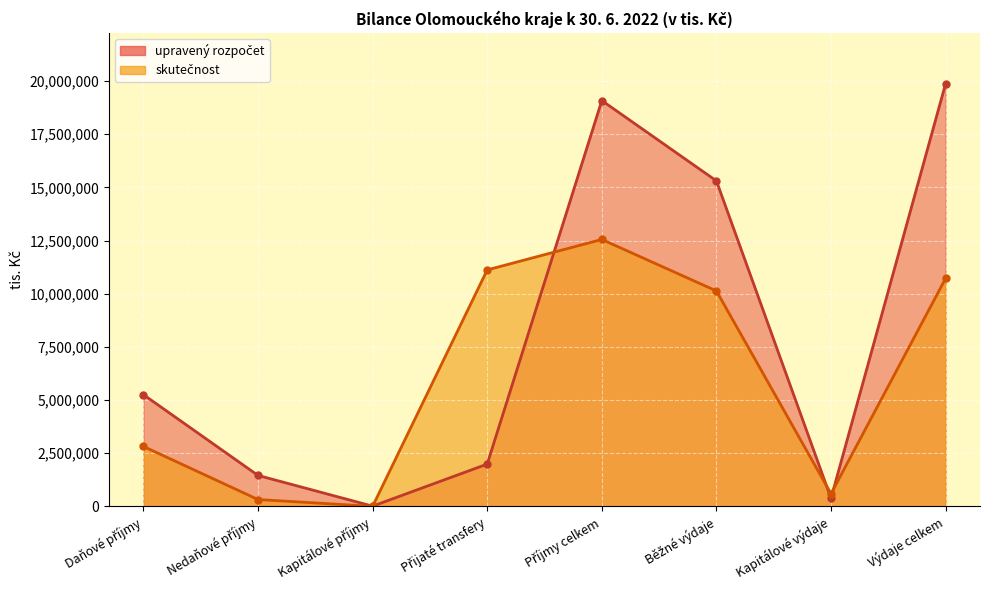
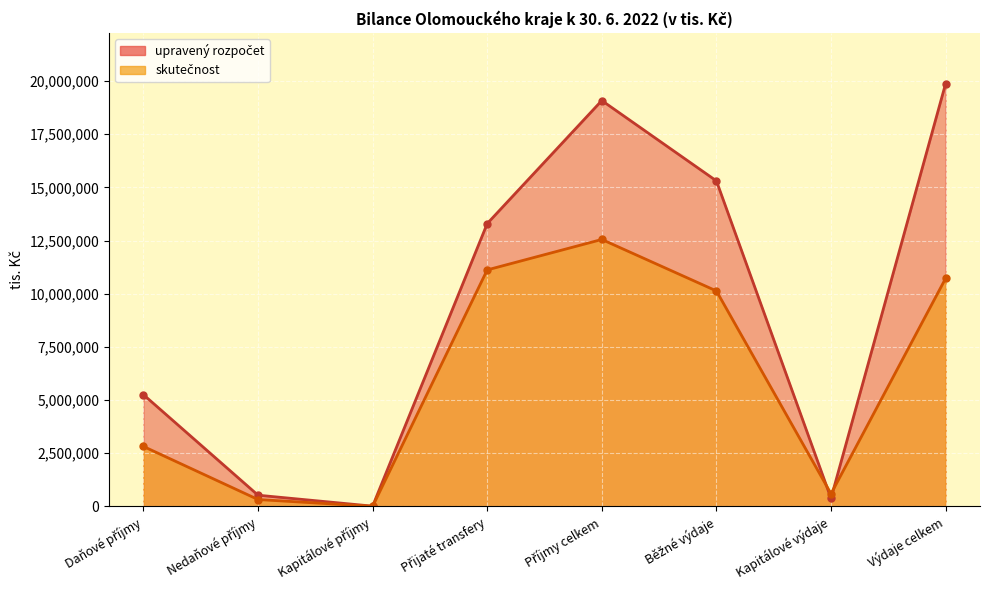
  {
    "upravený rozpočet": {
      "Daňové příjmy": "5,300,000",
-     "Nedaňové příjmy": "1,500,000",
-     "Přijaté transfery": "2,000,000",
+     "Nedaňové příjmy": "500,000",
+     "Přijaté transfery": "13,300,000",
      "Příjmy celkem": "19,100,000",
      "Běžné výdaje": "15,300,000",
      "Kapitálové výdaje": "400,000",
      "Výdaje celkem": "19,900,000"
    },
    "skutečnost": {
      "Daňové příjmy": "2,800,000",
      "Nedaňové příjmy": "300,000",
      "Přijaté transfery": "11,100,000",
      "Příjmy celkem": "12,500,000",
      "Běžné výdaje": "10,100,000",
      "Kapitálové výdaje": "600,000",
      "Výdaje celkem": "10,700,000"
    }
  }
